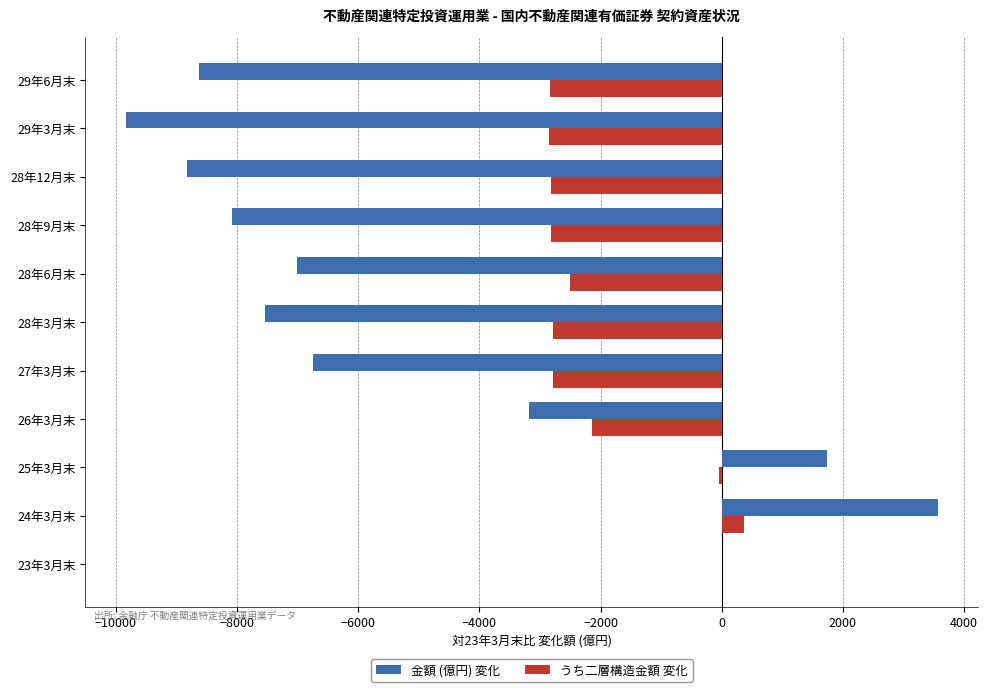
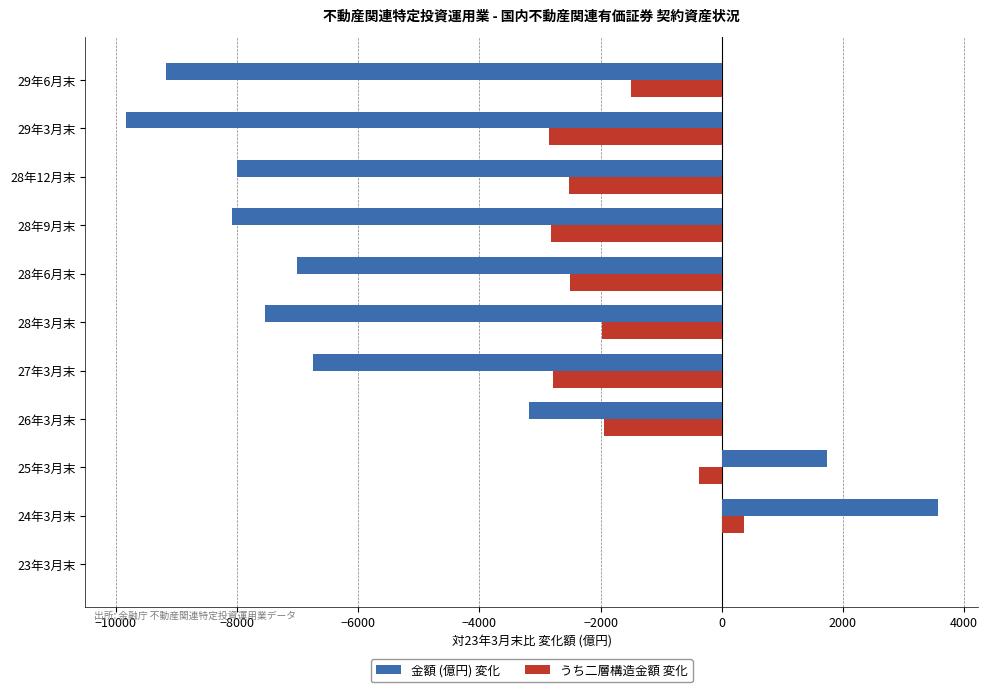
  {
    "金額 (億円) 変化": {
-     "29年6月末": -8600,
+     "29年6月末": -9200,
      "29年3月末": -9800,
-     "28年12月末": -8800,
+     "28年12月末": -8000,
      "28年9月末": -8100,
      "28年6月末": -7000,
      "28年3月末": -7500,
      "27年3月末": -6800,
      "26年3月末": -3200,
      "25年3月末": 1700,
      "24年3月末": 3600,
      "23年3月末": 0
    },
    "うち二層構造金額 変化": {
-     "29年6月末": -2800,
+     "29年6月末": -1500,
      "29年3月末": -2900,
-     "28年12月末": -2800,
+     "28年12月末": -2500,
      "28年9月末": -2800,
      "28年6月末": -2500,
-     "28年3月末": -2800,
+     "28年3月末": -2000,
      "27年3月末": -2800,
-     "26年3月末": -2100,
-     "25年3月末": 0,
+     "26年3月末": -1900,
+     "25年3月末": -400,
      "24年3月末": 400,
      "23年3月末": 0
    }
  }
